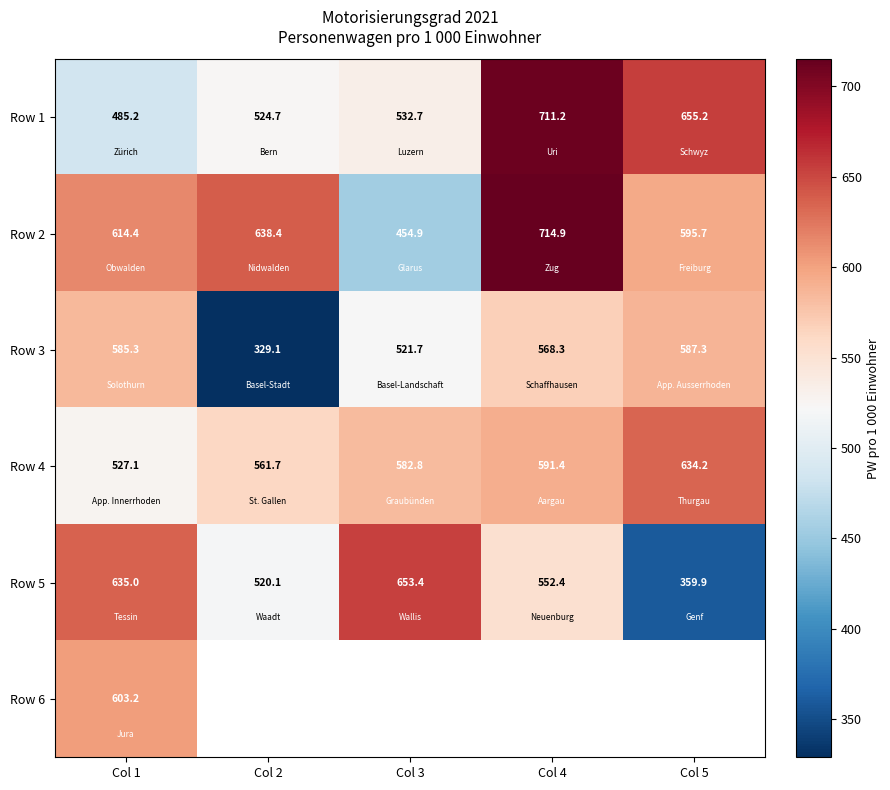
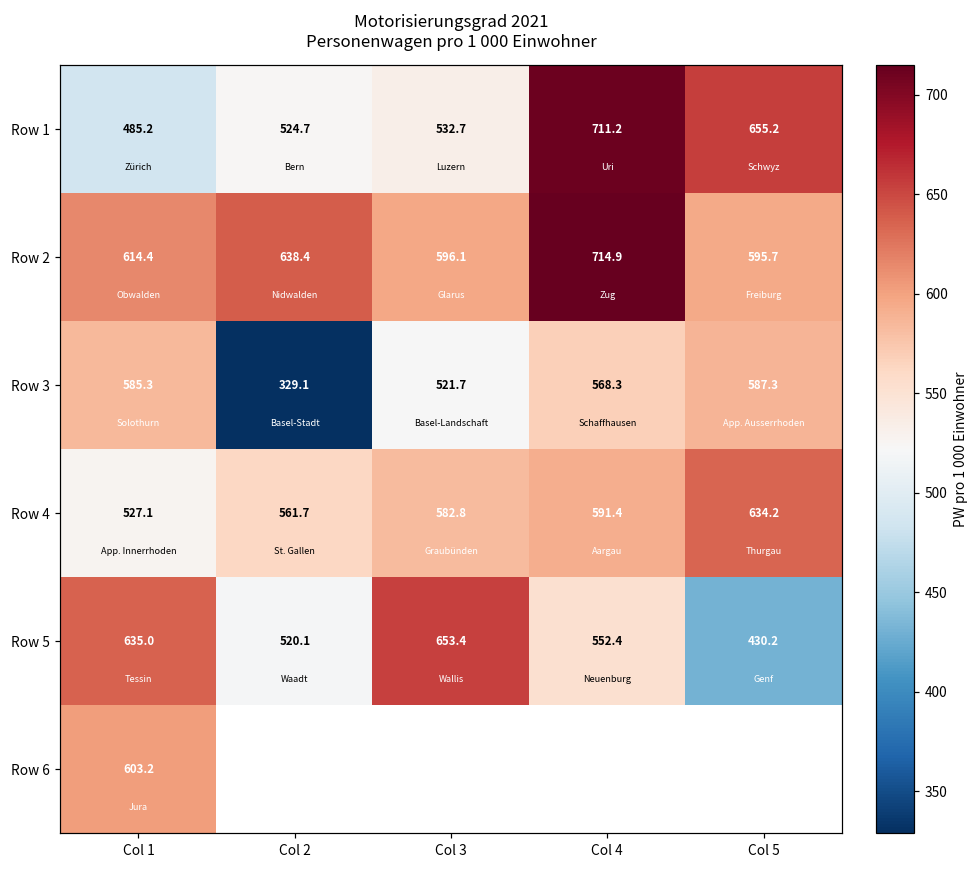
  {
    "Row 2": {
-     "Col 3": 454.9
+     "Col 3": 596.1
    },
    "Row 5": {
-     "Col 5": 359.9
+     "Col 5": 430.2
    }
  }
